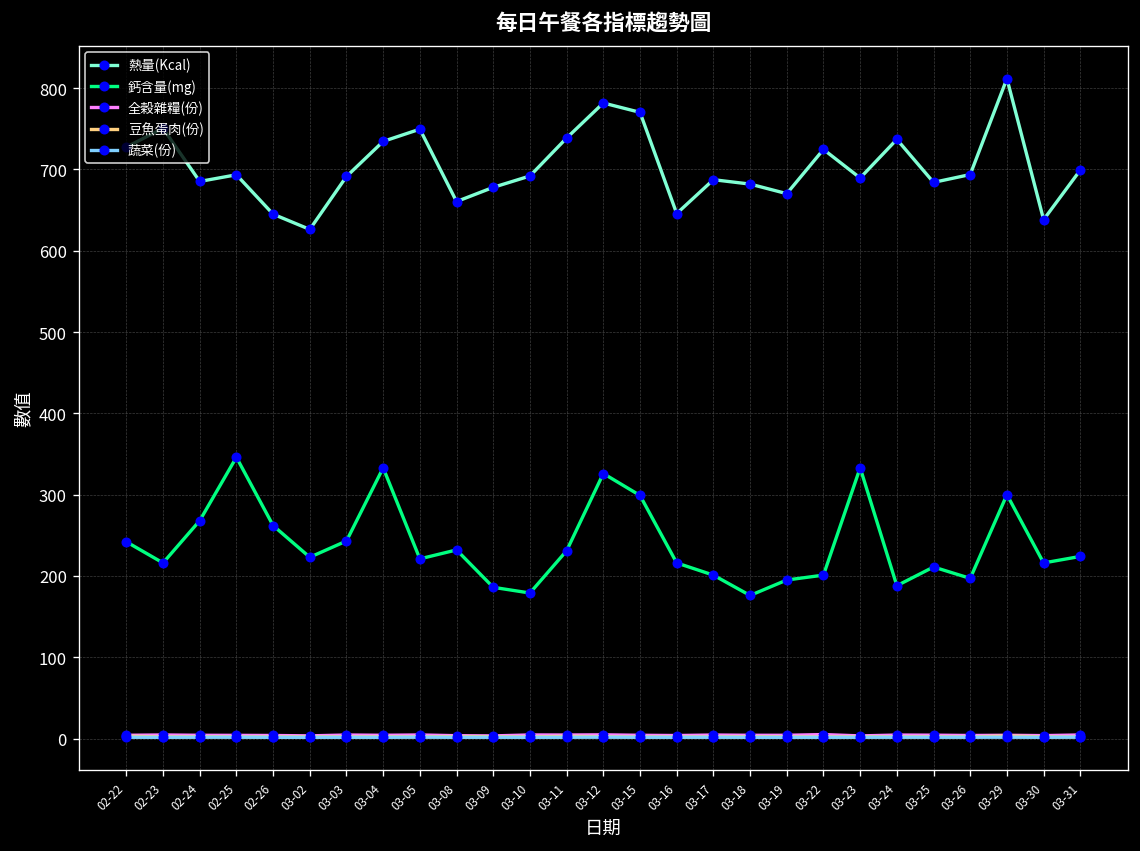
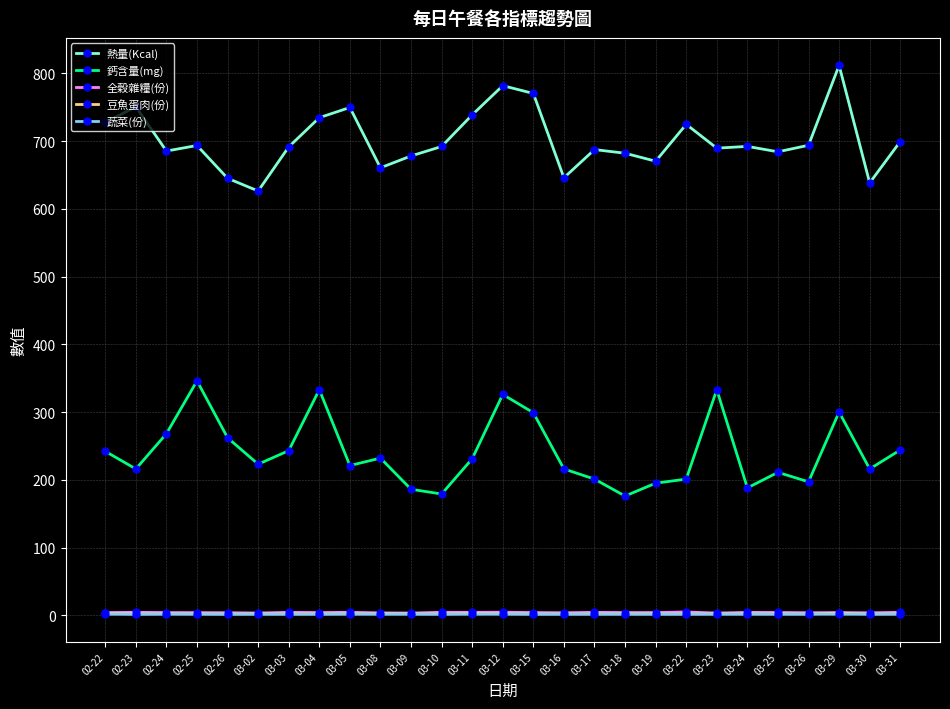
  {
    "熱量(Kcal)": {
      "02-24": 690,
      "02-25": 690,
      "02-26": 650,
      "03-02": 630,
      "03-03": 690,
      "03-04": 730,
      "03-05": 750,
      "03-08": 660,
      "03-09": 680,
      "03-10": 690,
      "03-11": 740,
      "03-12": 780,
      "03-15": 770,
      "03-16": 650,
      "03-17": 690,
      "03-18": 680,
      "03-19": 670,
      "03-22": 720,
      "03-23": 690,
-     "03-24": 740,
+     "03-24": 690,
      "03-25": 680,
      "03-26": 690,
      "03-29": 810,
      "03-30": 640,
      "03-31": 700
    },
    "鈣含量(mg)": {
      "02-22": 240,
      "02-23": 220,
      "02-24": 270,
      "02-25": 350,
      "02-26": 260,
      "03-02": 220,
      "03-03": 240,
      "03-04": 330,
      "03-05": 220,
      "03-08": 230,
      "03-09": 190,
      "03-10": 180,
      "03-11": 230,
      "03-12": 330,
      "03-15": 300,
      "03-16": 220,
      "03-17": 200,
      "03-18": 180,
      "03-19": 200,
      "03-22": 200,
      "03-23": 330,
      "03-24": 190,
      "03-25": 210,
      "03-26": 200,
      "03-29": 300,
      "03-30": 220,
-     "03-31": 220
+     "03-31": 240
    }
  }
